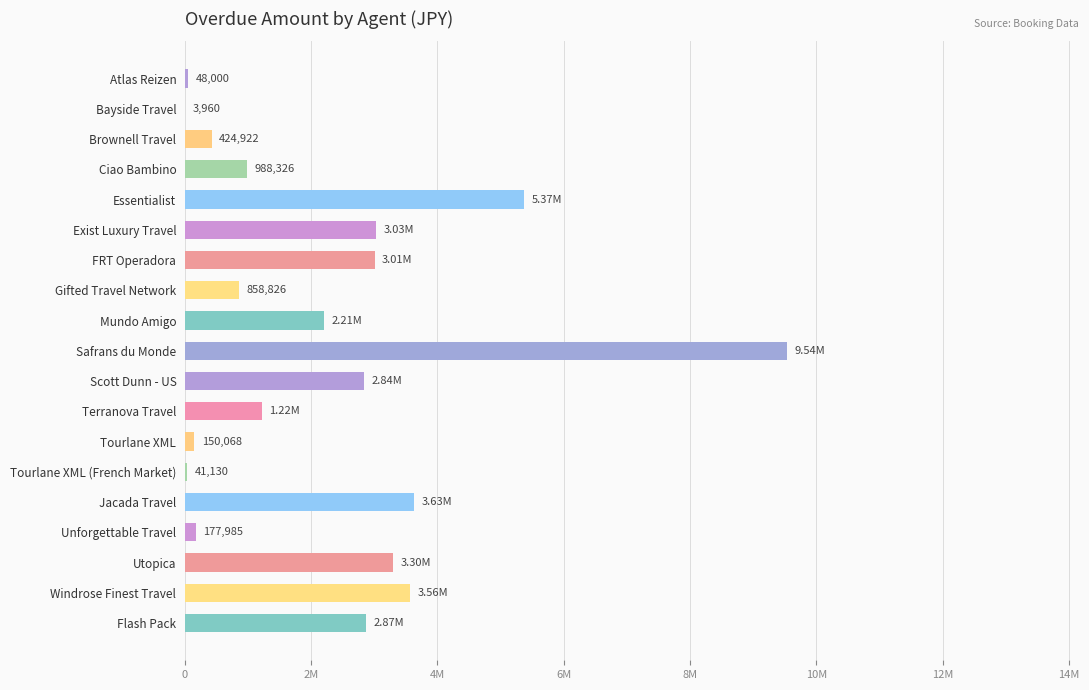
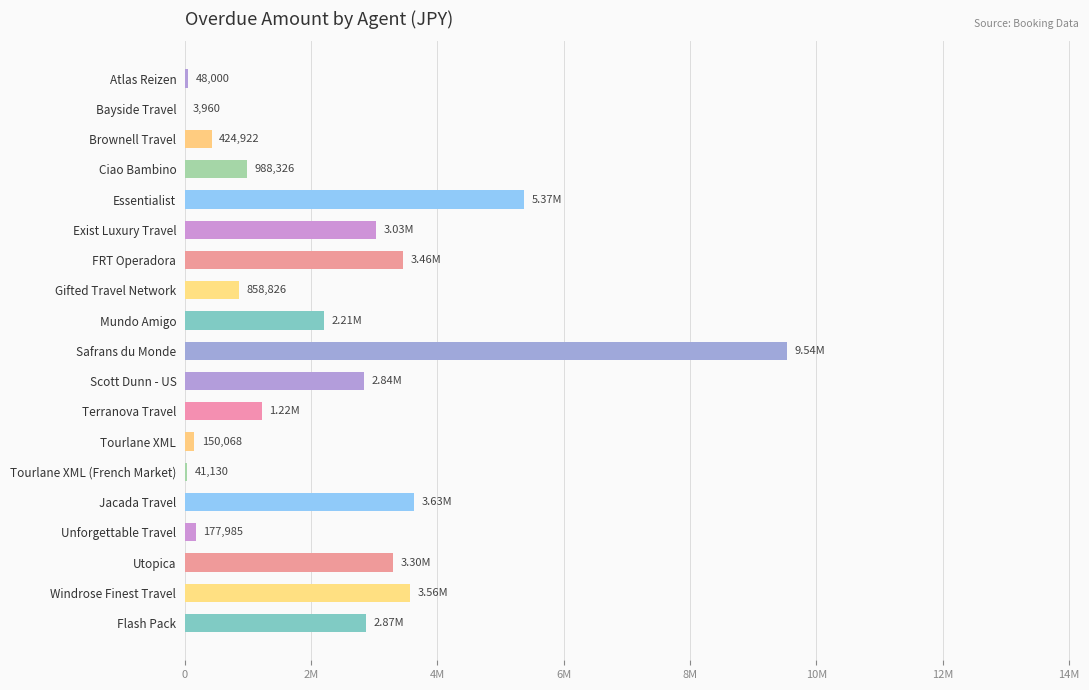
  {
    "Atlas Reizen": "48,000",
    "Bayside Travel": "3,960",
    "Essentialist": "5.37M",
    "Exist Luxury Travel": "3.03M",
-   "FRT Operadora": "3.01M",
+   "FRT Operadora": "3.46M",
    "Gifted Travel Network": "858,826",
    "Mundo Amigo": "2.21M",
    "Safrans du Monde": "9.54M",
    "Scott Dunn - US": "2.84M",
    "Terranova Travel": "1.22M",
    "Tourlane XML": "150,068",
    "Tourlane XML (French Market)": "41,130",
    "Jacada Travel": "3.63M",
    "Unforgettable Travel": "177,985",
    "Utopica": "3.30M",
    "Windrose Finest Travel": "3.56M",
    "Flash Pack": "2.87M"
  }
